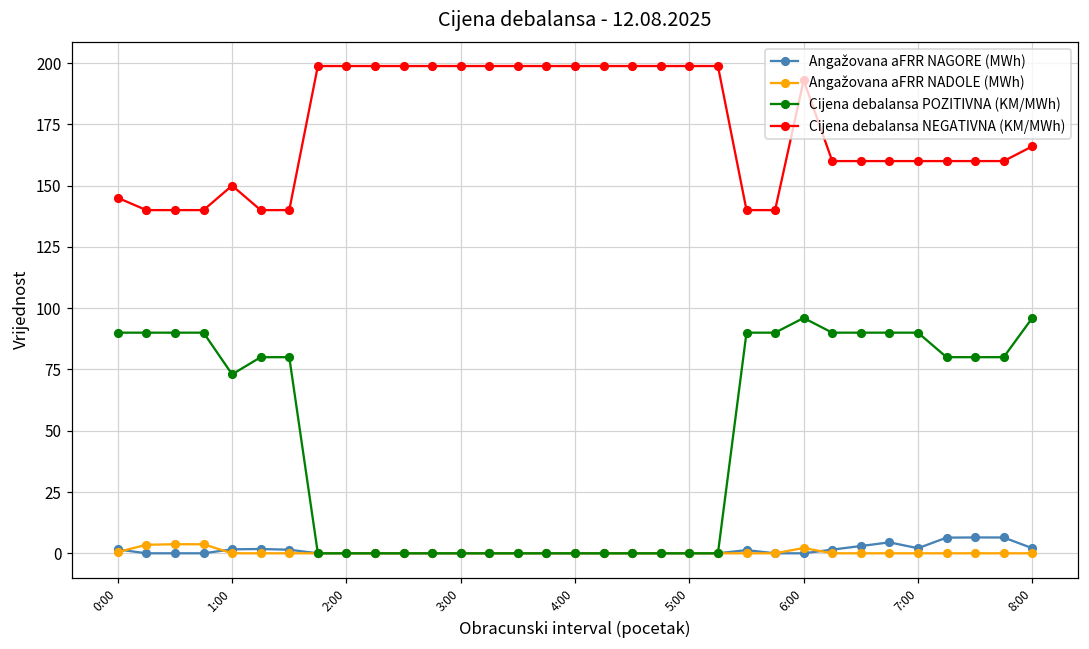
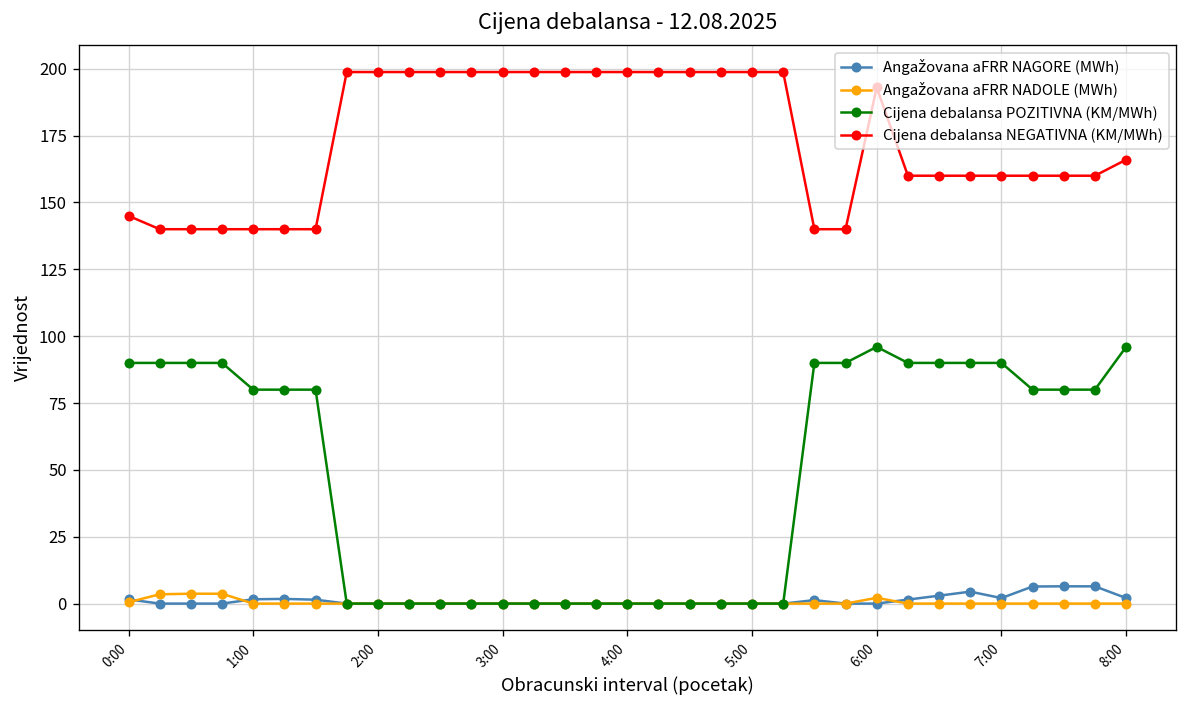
  {
    "Angažovana aFRR NAGORE (MWh)": {
      "1:00": 2,
      "6:00": 0,
      "7:00": 2,
      "8:00": 2
    },
    "Angažovana aFRR NADOLE (MWh)": {
      "1:00": 0,
      "6:00": 2,
      "7:00": 0,
      "8:00": 0
    },
    "Cijena debalansa POZITIVNA (KM/MWh)": {
      "0:00": 90,
-     "1:00": 73,
+     "1:00": 80,
      "6:00": 96,
      "7:00": 90,
      "8:00": 96
    },
    "Cijena debalansa NEGATIVNA (KM/MWh)": {
      "0:00": 145,
-     "1:00": 150,
+     "1:00": 140,
      "2:00": 199,
      "3:00": 199,
      "4:00": 199,
      "5:00": 199,
      "7:00": 160,
      "8:00": 166
    }
  }
